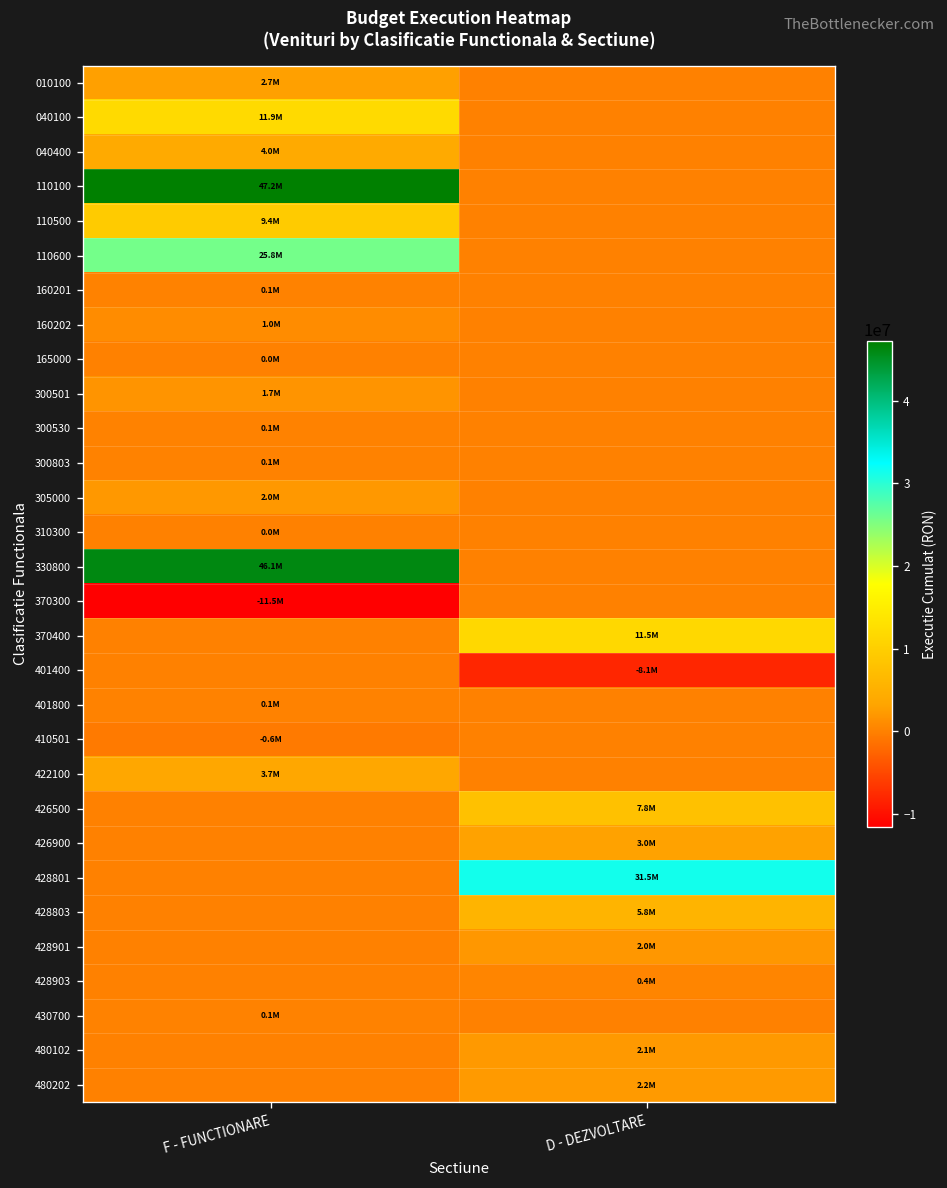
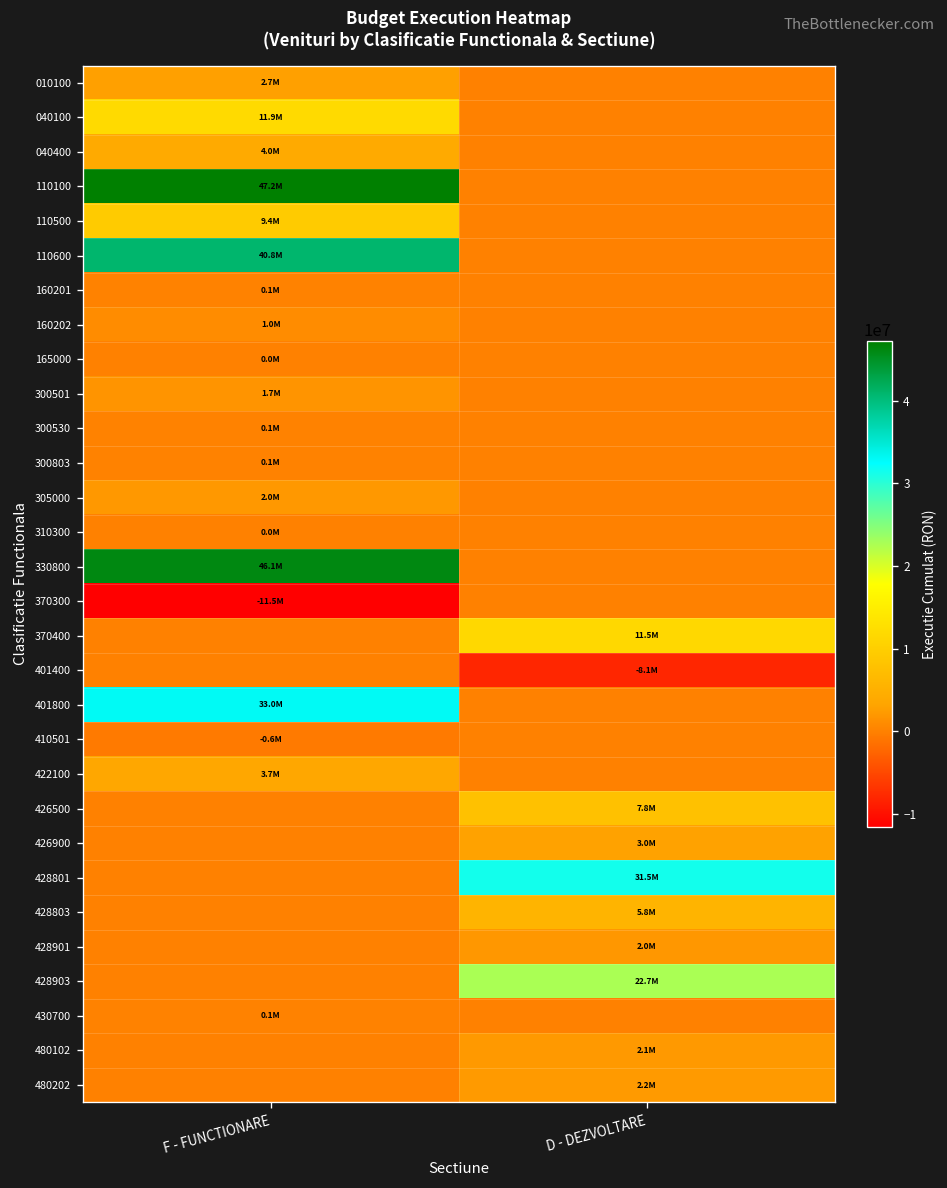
  {
    "010100": {
      "F - FUNCTIONARE": "2.7M"
    },
    "040100": {
      "F - FUNCTIONARE": "11.9M"
    },
    "040400": {
      "F - FUNCTIONARE": "4.0M"
    },
    "110100": {
      "F - FUNCTIONARE": "47.2M"
    },
    "110500": {
      "F - FUNCTIONARE": "9.4M"
    },
    "110600": {
-     "F - FUNCTIONARE": "25.8M"
+     "F - FUNCTIONARE": "40.8M"
    },
    "160201": {
      "F - FUNCTIONARE": "0.1M"
    },
    "160202": {
      "F - FUNCTIONARE": "1.0M"
    },
    "165000": {
      "F - FUNCTIONARE": "0.0M"
    },
    "300501": {
      "F - FUNCTIONARE": "1.7M"
    },
    "300530": {
      "F - FUNCTIONARE": "0.1M"
    },
    "300803": {
      "F - FUNCTIONARE": "0.1M"
    },
    "305000": {
      "F - FUNCTIONARE": "2.0M"
    },
    "310300": {
      "F - FUNCTIONARE": "0.0M"
    },
    "330800": {
      "F - FUNCTIONARE": "46.1M"
    },
    "370300": {
      "F - FUNCTIONARE": "-11.5M"
    },
    "370400": {
      "D - DEZVOLTARE": "11.5M"
    },
    "401400": {
      "D - DEZVOLTARE": "-8.1M"
    },
    "401800": {
-     "F - FUNCTIONARE": "0.1M"
+     "F - FUNCTIONARE": "33.0M"
    },
    "410501": {
      "F - FUNCTIONARE": "-0.6M"
    },
    "422100": {
      "F - FUNCTIONARE": "3.7M"
    },
    "426500": {
      "D - DEZVOLTARE": "7.8M"
    },
    "426900": {
      "D - DEZVOLTARE": "3.0M"
    },
    "428801": {
      "D - DEZVOLTARE": "31.5M"
    },
    "428803": {
      "D - DEZVOLTARE": "5.8M"
    },
    "428901": {
      "D - DEZVOLTARE": "2.0M"
    },
    "428903": {
-     "D - DEZVOLTARE": "0.4M"
+     "D - DEZVOLTARE": "22.7M"
    },
    "430700": {
      "F - FUNCTIONARE": "0.1M"
    },
    "480102": {
      "D - DEZVOLTARE": "2.1M"
    },
    "480202": {
      "D - DEZVOLTARE": "2.2M"
    }
  }
